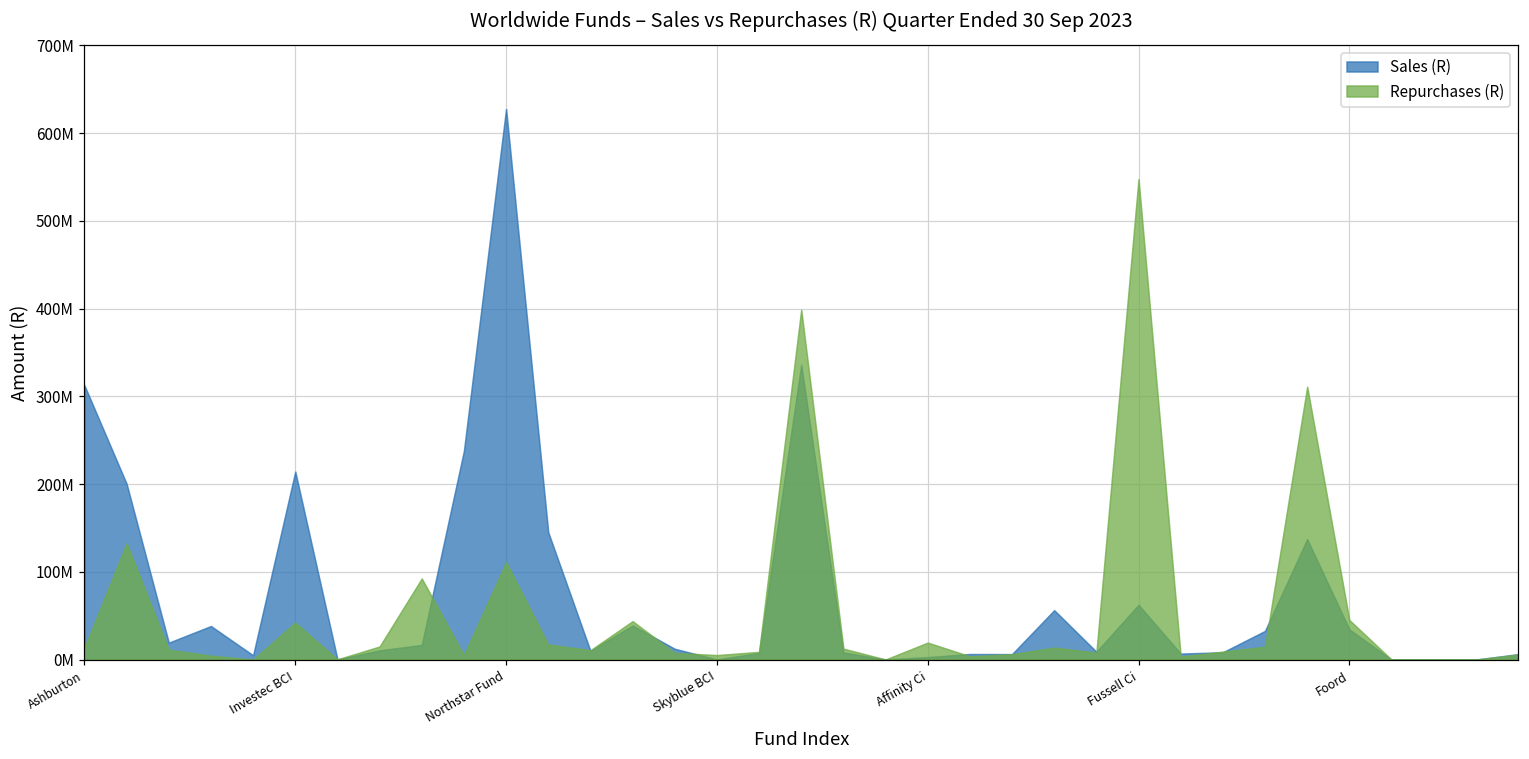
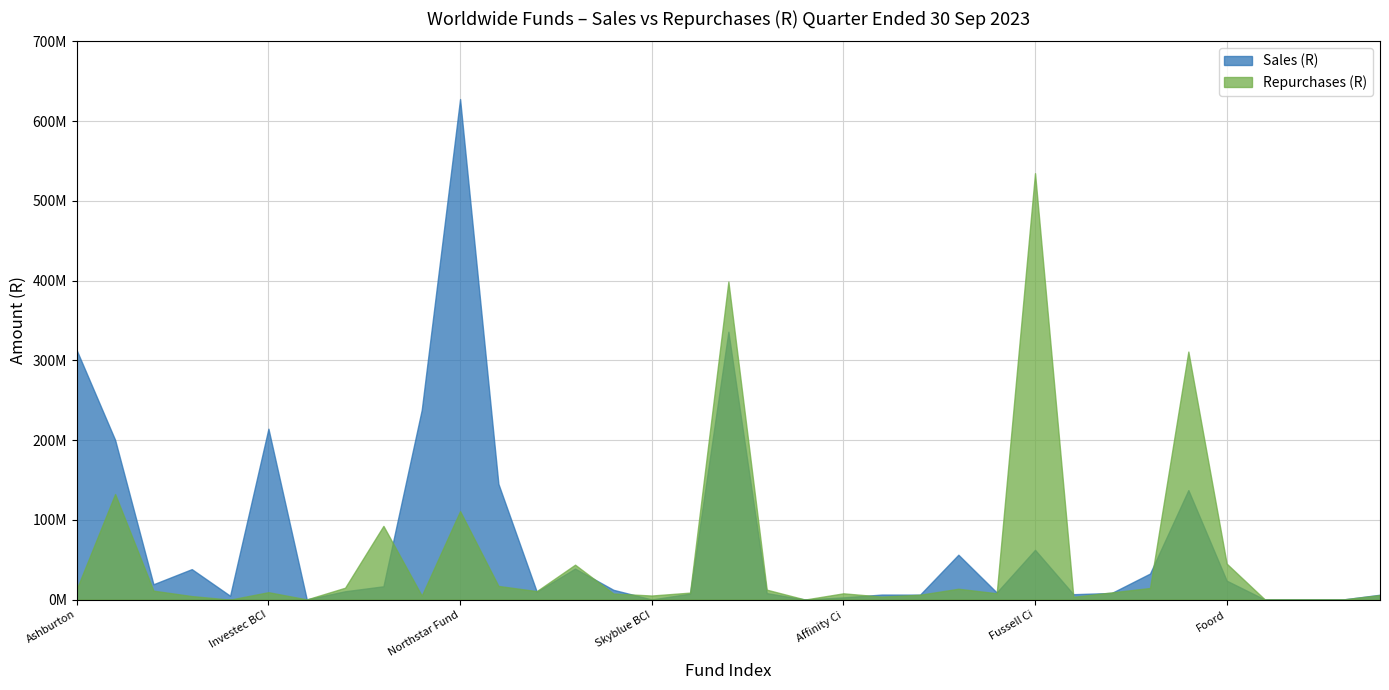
  {
    "Sales (R)": {
      "Ashburton": 310000000,
      "Investec BCI": 210000000,
      "Northstar Fund": 630000000,
      "Fussell Ci": 60000000,
-     "Foord": 30000000
+     "Foord": 20000000
    },
    "Repurchases (R)": {
      "Ashburton": 10000000,
-     "Investec BCI": 40000000,
+     "Investec BCI": 10000000,
      "Northstar Fund": 110000000,
      "Skyblue BCI": 10000000,
-     "Affinity Ci": 20000000,
-     "Fussell Ci": 550000000,
+     "Affinity Ci": 10000000,
+     "Fussell Ci": 530000000,
      "Foord": 50000000
    }
  }
